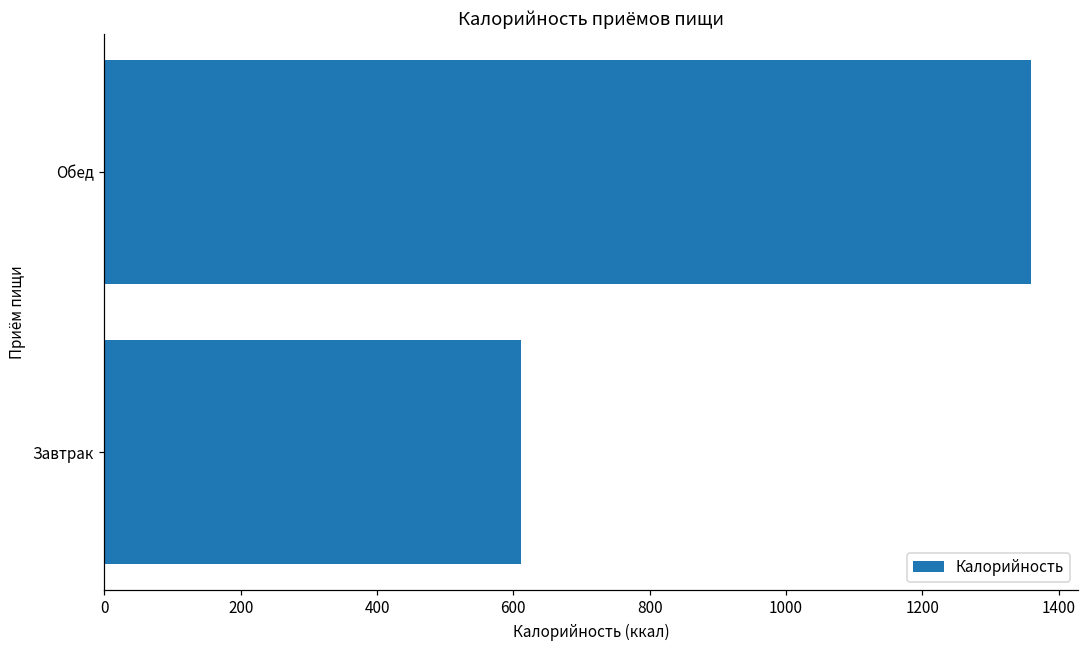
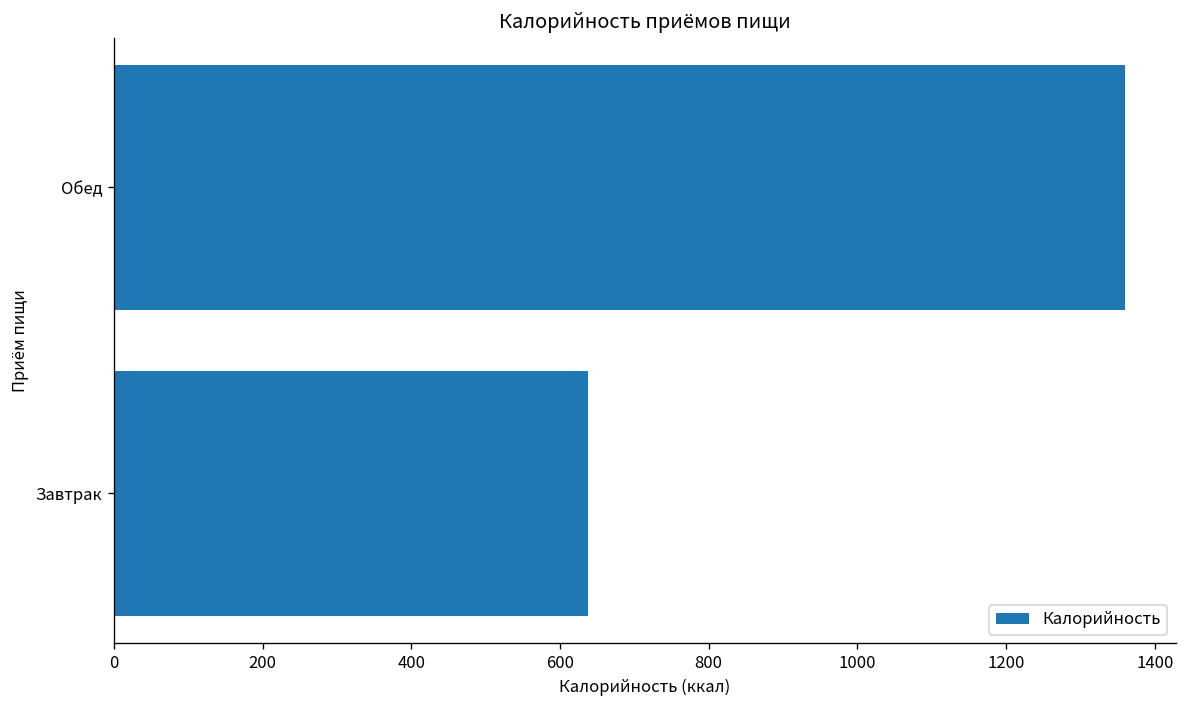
  {
    "Обед": 1360,
-   "Завтрак": 610
+   "Завтрак": 640
  }
